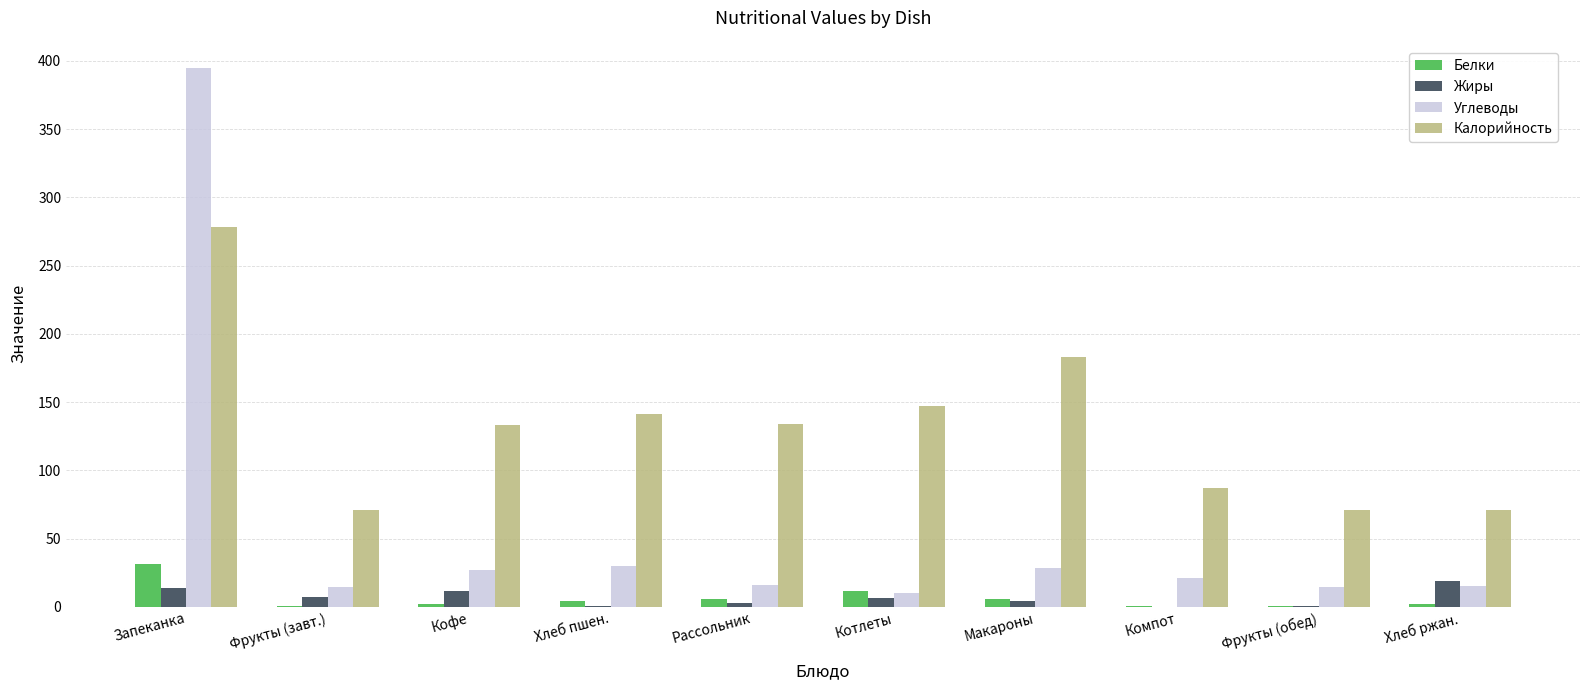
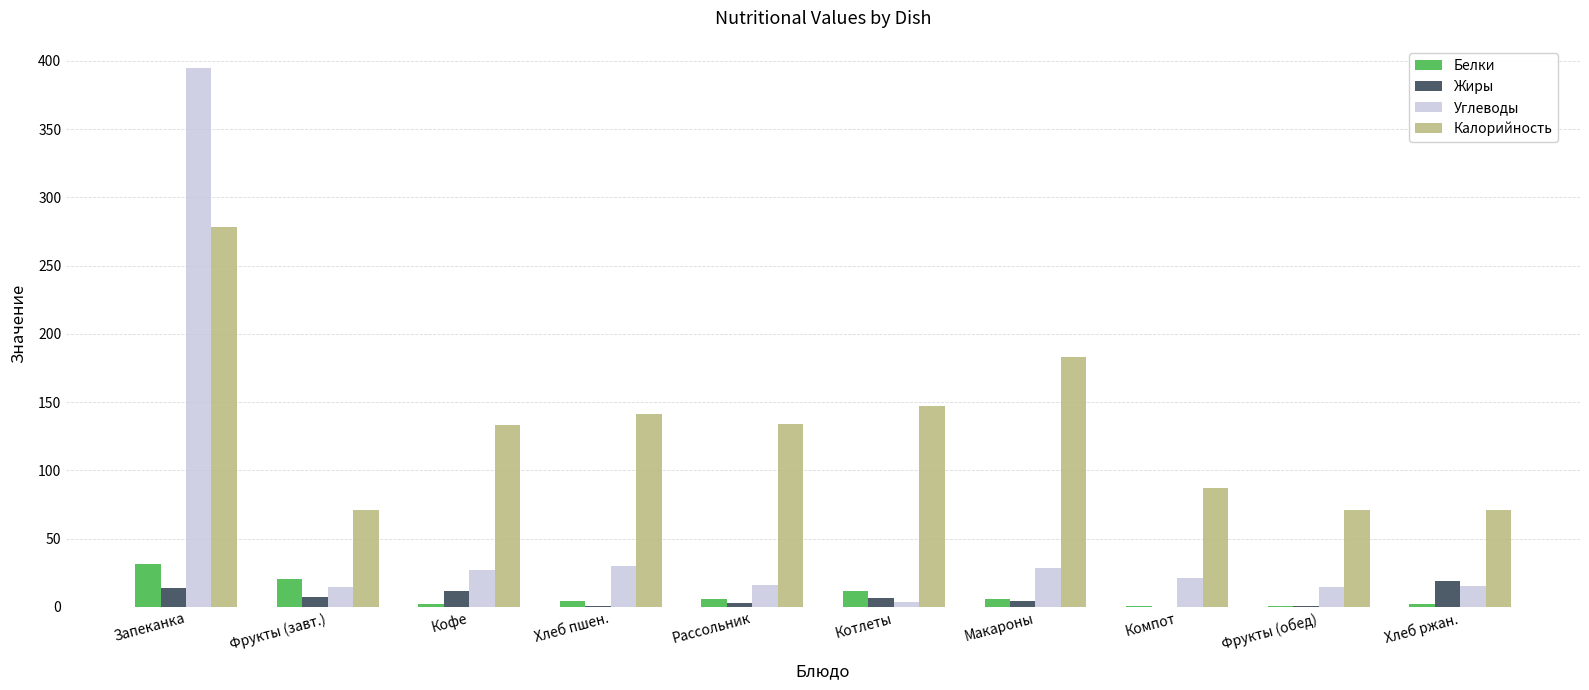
  {
    "Белки": {
      "Запеканка": 32,
-     "Фрукты (завт.)": 1,
+     "Фрукты (завт.)": 21,
      "Кофе": 2,
      "Хлеб пшен.": 4,
      "Рассольник": 6,
      "Котлеты": 12,
      "Макароны": 6,
      "Хлеб ржан.": 2
    },
    "Жиры": {
      "Запеканка": 14,
      "Фрукты (завт.)": 8,
      "Кофе": 12,
      "Рассольник": 3,
      "Котлеты": 6,
      "Макароны": 4,
      "Компот": 0,
      "Хлеб ржан.": 19
    },
    "Углеводы": {
      "Запеканка": 395,
      "Фрукты (завт.)": 15,
      "Кофе": 27,
      "Хлеб пшен.": 30,
      "Рассольник": 16,
-     "Котлеты": 10,
+     "Котлеты": 4,
      "Макароны": 29,
      "Компот": 21,
      "Фрукты (обед)": 15,
      "Хлеб ржан.": 15
    },
    "Калорийность": {
      "Запеканка": 278,
      "Фрукты (завт.)": 71,
      "Кофе": 133,
      "Хлеб пшен.": 141,
      "Рассольник": 134,
      "Котлеты": 147,
      "Макароны": 183,
      "Компот": 87,
      "Фрукты (обед)": 71,
      "Хлеб ржан.": 71
    }
  }
